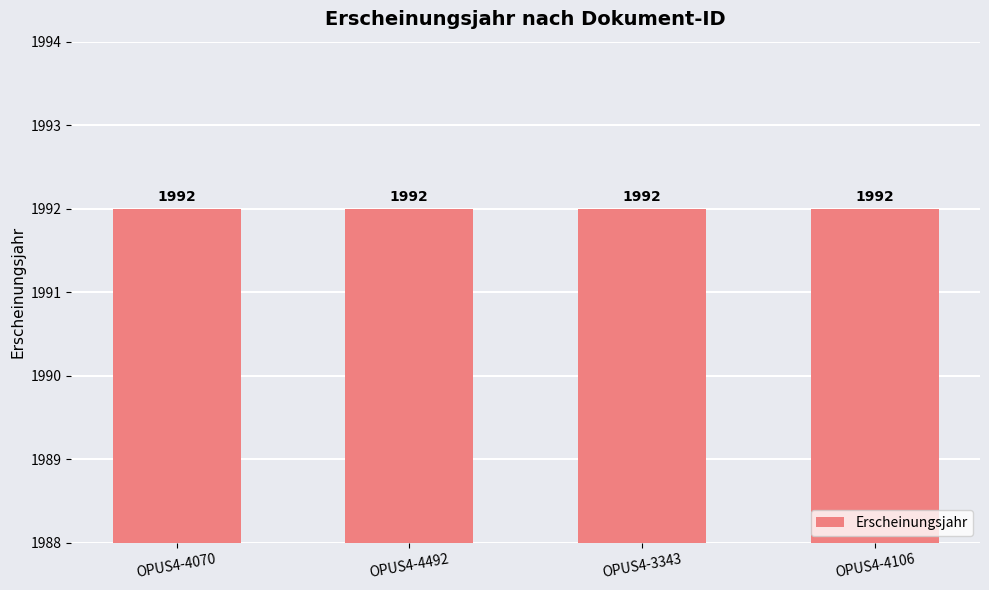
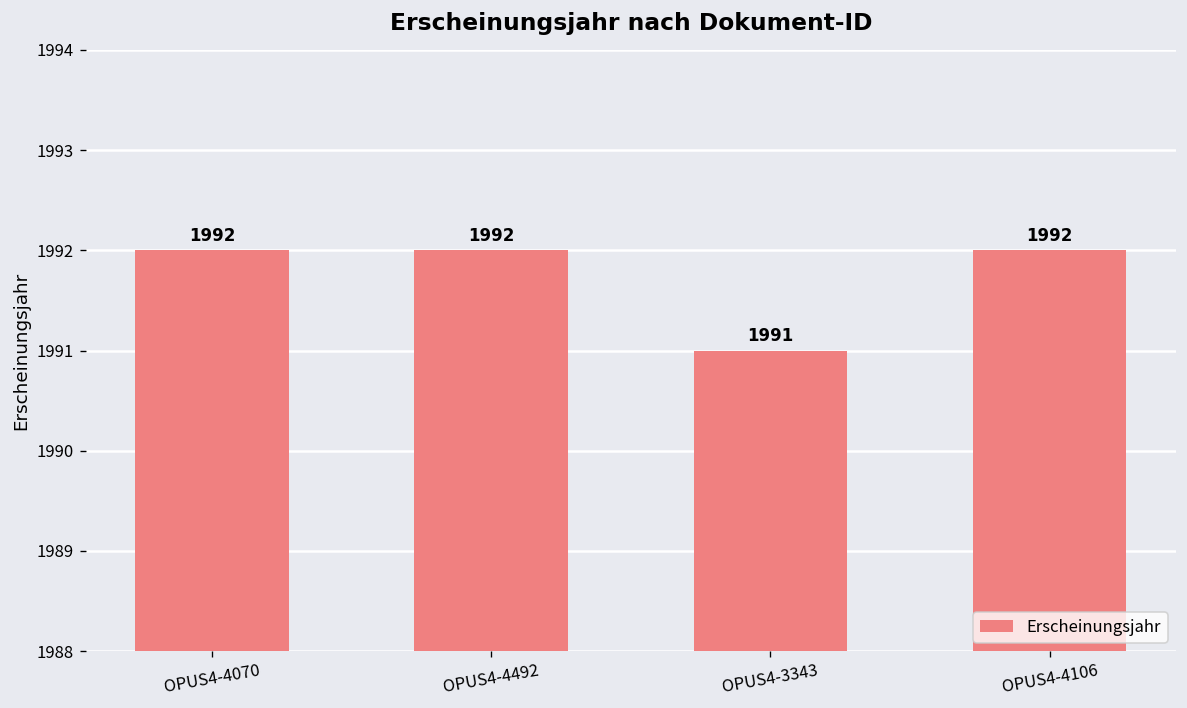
  {
    "OPUS4-4070": 1992,
    "OPUS4-4492": 1992,
-   "OPUS4-3343": 1992,
+   "OPUS4-3343": 1991,
    "OPUS4-4106": 1992
  }
